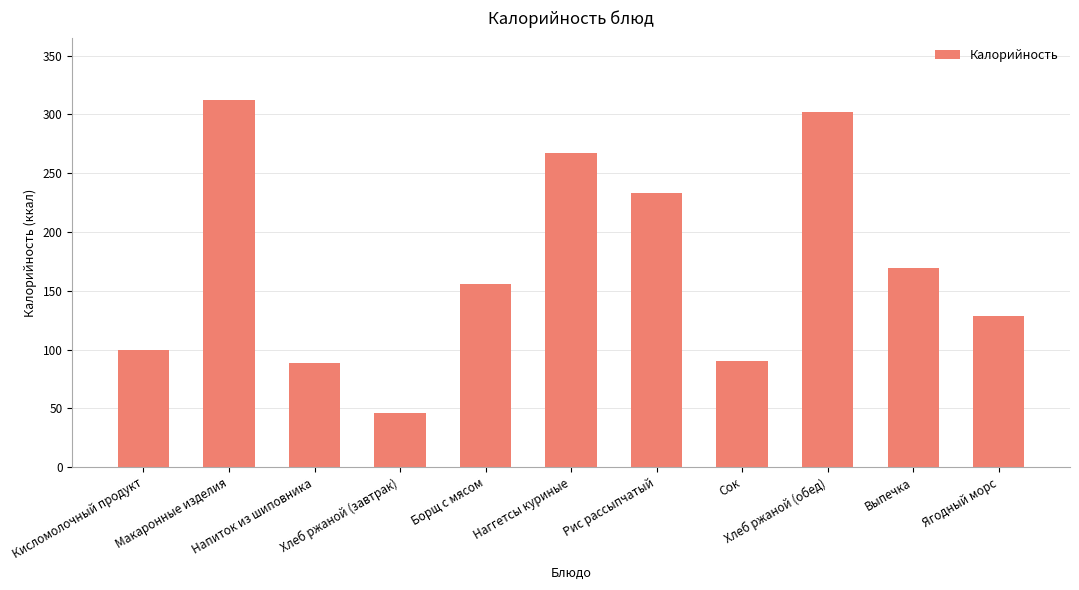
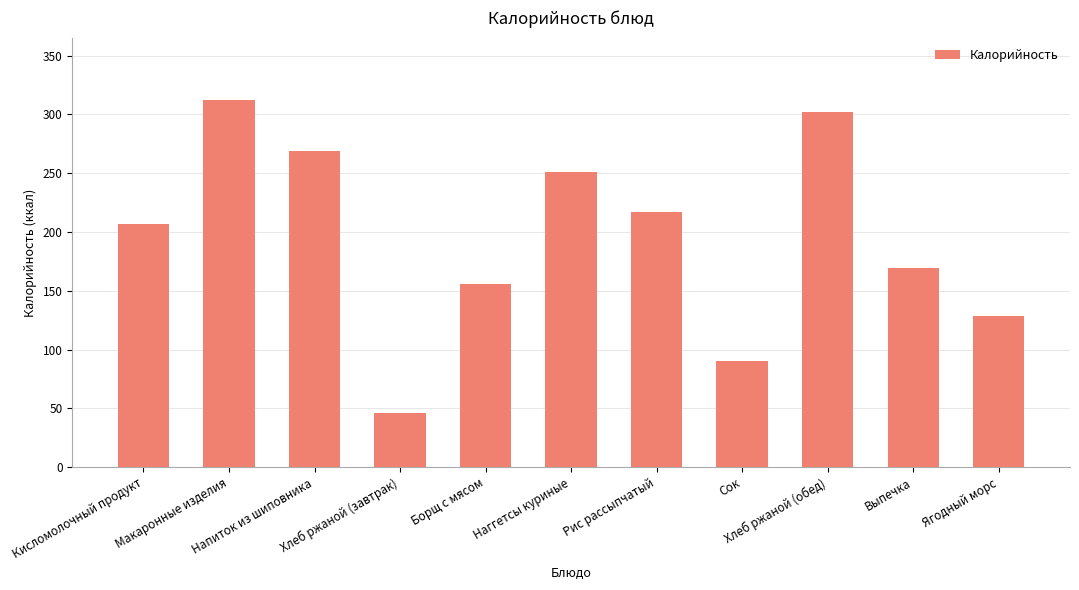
  {
-   "Кисломолочный продукт": 100,
+   "Кисломолочный продукт": 207,
    "Макаронные изделия": 312,
-   "Напиток из шиповника": 88,
+   "Напиток из шиповника": 269,
    "Хлеб ржаной (завтрак)": 46,
    "Борщ с мясом": 156,
-   "Наггетсы куриные": 267,
-   "Рис рассыпчатый": 234,
+   "Наггетсы куриные": 251,
+   "Рис рассыпчатый": 217,
    "Сок": 91,
    "Хлеб ржаной (обед)": 302,
    "Выпечка": 169,
    "Ягодный морс": 129
  }
